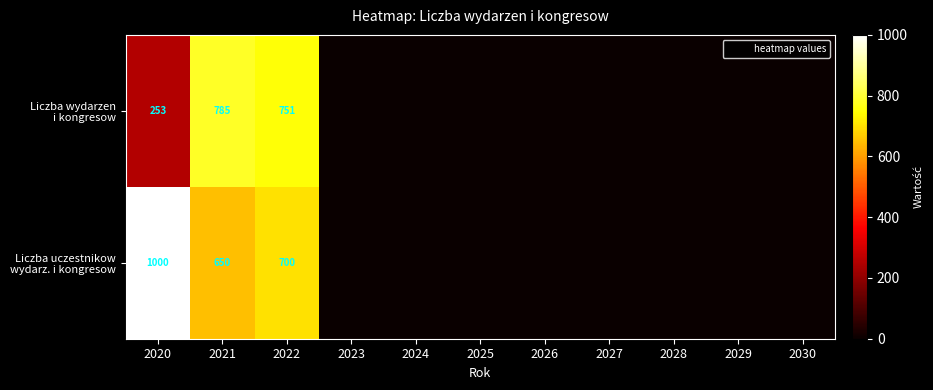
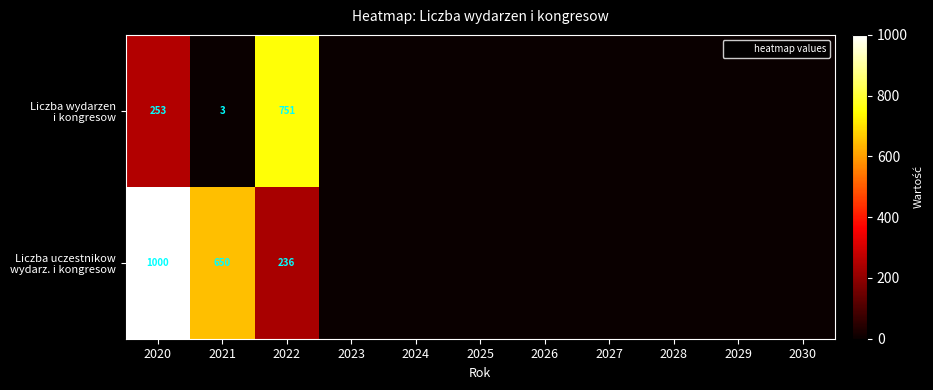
  {
    "Liczba wydarzen i kongresow": {
      "2020": 253,
-     "2021": 785,
+     "2021": 3,
      "2022": 751
    },
    "Liczba uczestnikow wydarz. i kongresow": {
      "2020": 1000,
      "2021": 650,
-     "2022": 700
+     "2022": 236
    }
  }
